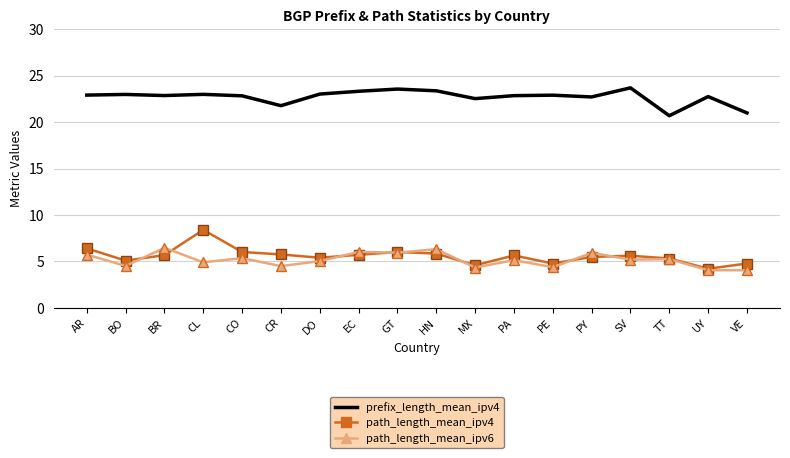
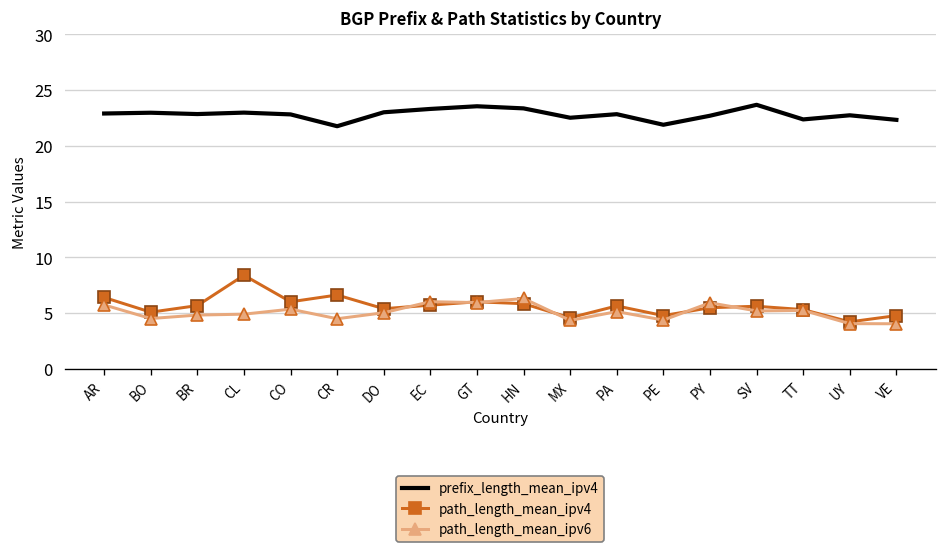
  {
    "prefix_length_mean_ipv4": {
      "AR": 23,
      "BO": 23,
      "BR": 23,
      "CL": 23,
      "CO": 23,
      "CR": 22,
      "DO": 23,
      "EC": 23,
      "GT": 24,
      "HN": 23,
      "MX": 23,
      "PA": 23,
-     "PE": 23,
+     "PE": 22,
      "PY": 23,
      "SV": 24,
-     "TT": 21,
+     "TT": 22,
      "UY": 23,
-     "VE": 21
+     "VE": 22
    },
    "path_length_mean_ipv4": {
      "AR": 6,
      "BO": 5,
      "BR": 6,
      "CL": 8,
      "CO": 6,
-     "CR": 6,
+     "CR": 7,
      "DO": 5,
      "EC": 6,
      "HN": 6,
      "PA": 6,
      "PE": 5,
      "PY": 5,
      "SV": 6,
      "VE": 5
    },
    "path_length_mean_ipv6": {
      "AR": 6,
      "BO": 5,
-     "BR": 6,
+     "BR": 5,
      "CL": 5,
      "CO": 5,
      "CR": 5,
      "DO": 5,
      "EC": 6,
      "HN": 6,
      "PA": 5,
      "PE": 4,
      "PY": 6,
      "SV": 5,
      "VE": 4
    }
  }
